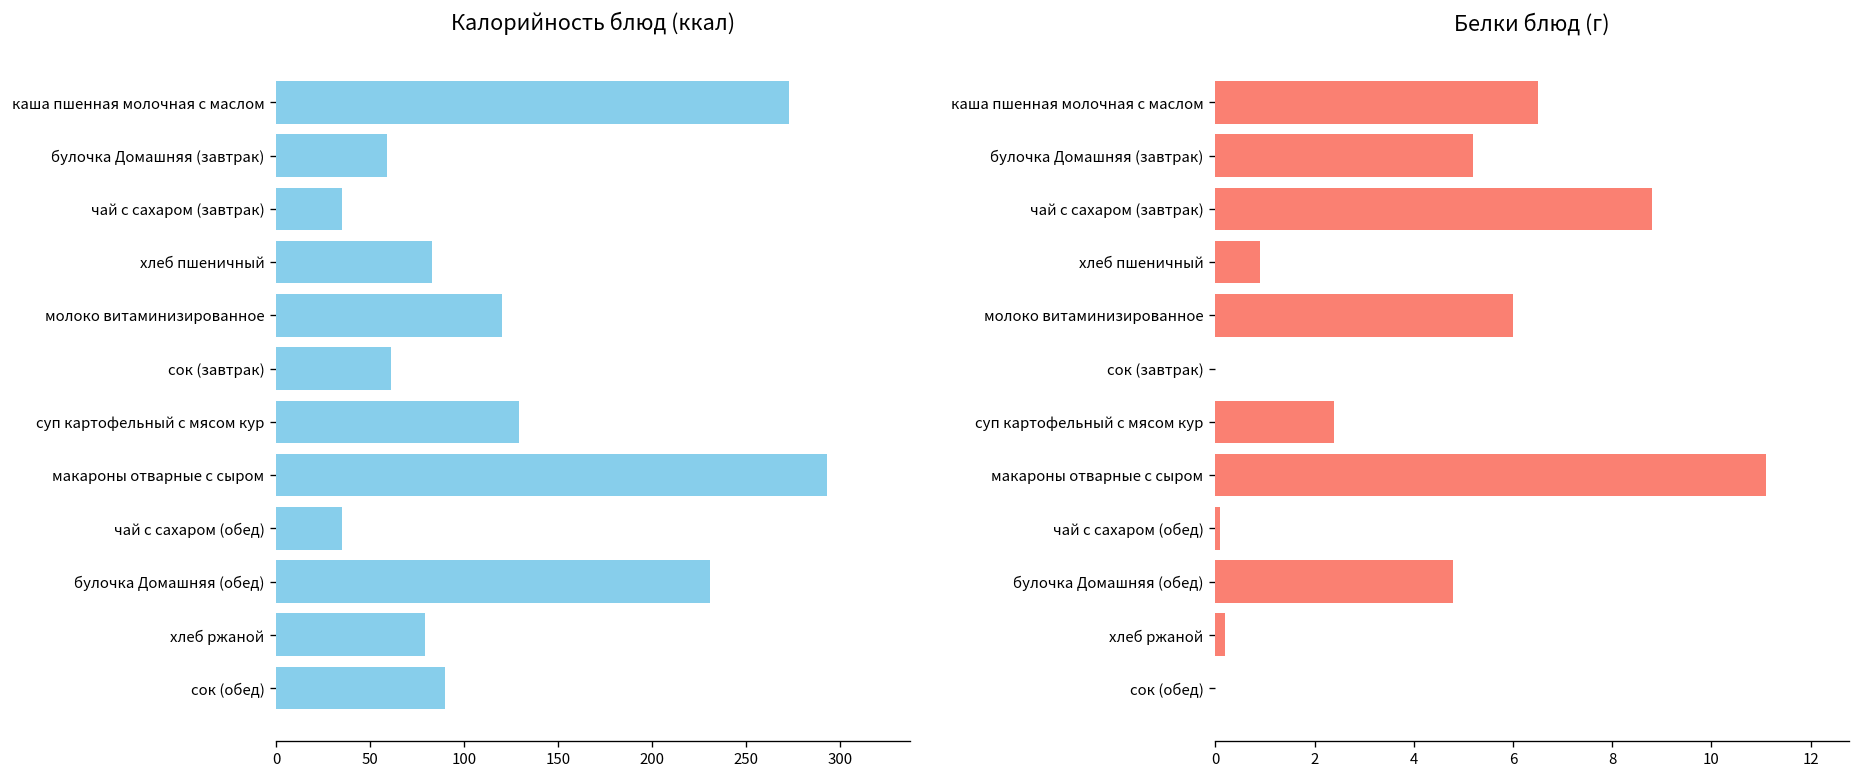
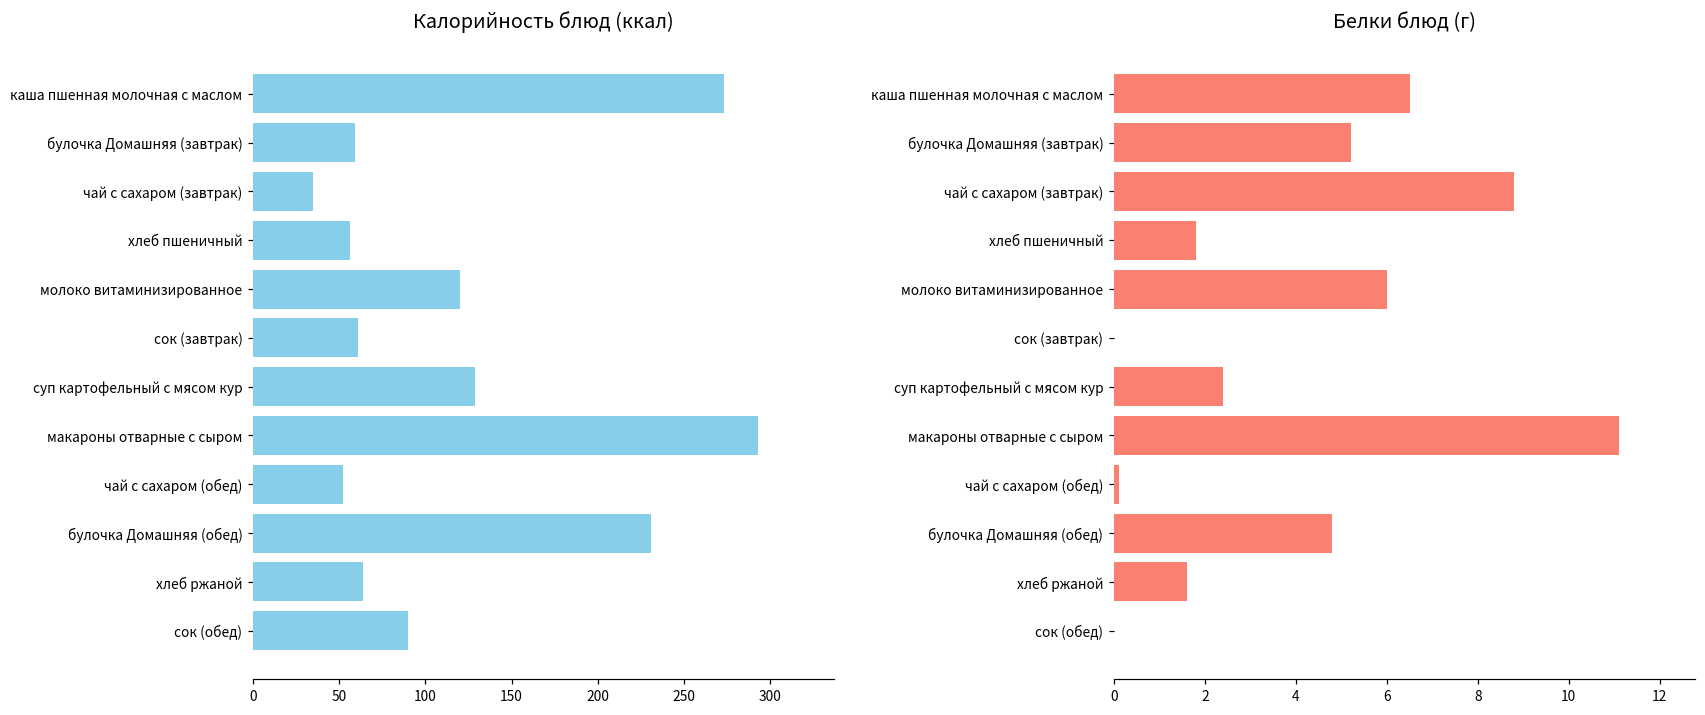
  {
    "Калорийность блюд (ккал)": {
      "каша пшенная молочная с маслом": 273,
      "булочка Домашняя (завтрак)": 59,
      "чай с сахаром (завтрак)": 35,
-     "хлеб пшеничный": 83,
+     "хлеб пшеничный": 56,
      "молоко витаминизированное": 120,
      "сок (завтрак)": 61,
      "суп картофельный с мясом кур": 129,
      "макароны отварные с сыром": 293,
-     "чай с сахаром (обед)": 35,
+     "чай с сахаром (обед)": 52,
      "булочка Домашняя (обед)": 231,
-     "хлеб ржаной": 79,
+     "хлеб ржаной": 64,
      "сок (обед)": 90
    },
    "Белки блюд (г)": {
      "каша пшенная молочная с маслом": 6.5,
      "булочка Домашняя (завтрак)": 5.2,
      "чай с сахаром (завтрак)": 8.8,
-     "хлеб пшеничный": 0.9,
+     "хлеб пшеничный": 1.8,
      "молоко витаминизированное": 6.0,
      "сок (завтрак)": 0.0,
      "суп картофельный с мясом кур": 2.4,
      "макароны отварные с сыром": 11.1,
      "чай с сахаром (обед)": 0.1,
      "булочка Домашняя (обед)": 4.8,
-     "хлеб ржаной": 0.2,
+     "хлеб ржаной": 1.6,
      "сок (обед)": 0.0
    }
  }
